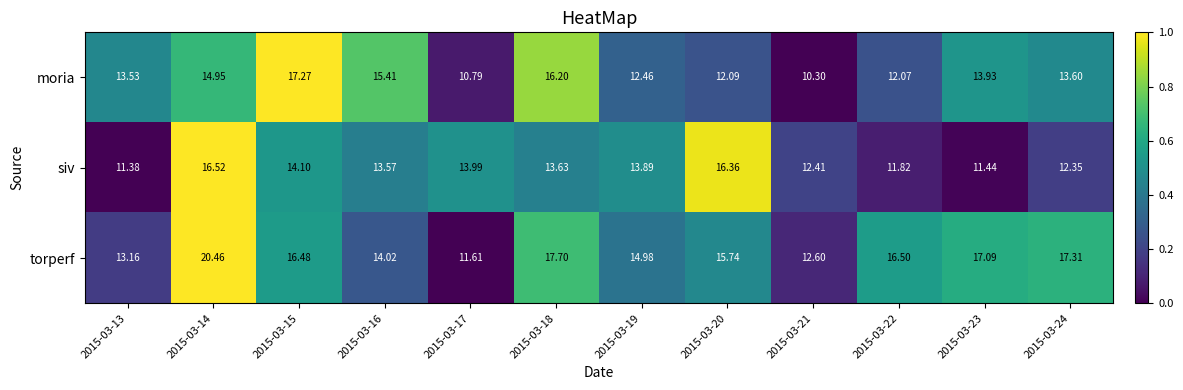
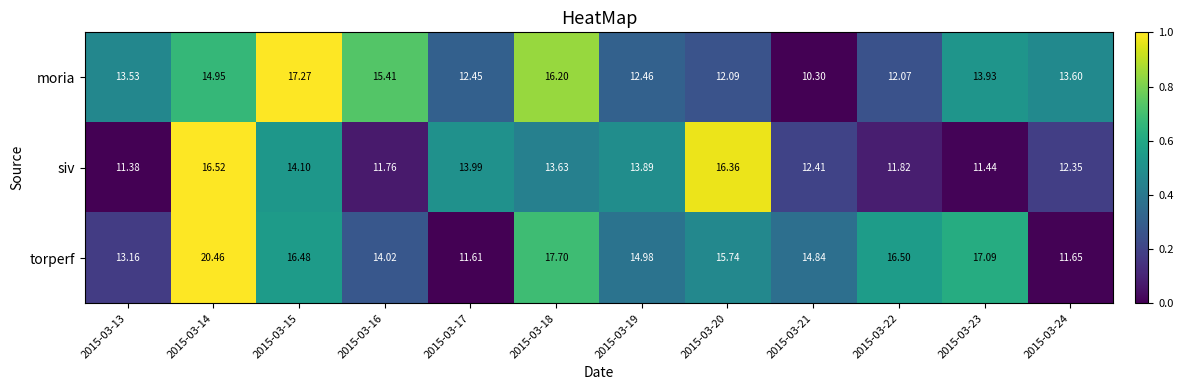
  {
    "moria": {
      "2015-03-13": 13.53,
      "2015-03-14": 14.95,
      "2015-03-15": 17.27,
      "2015-03-16": 15.41,
-     "2015-03-17": 10.79,
+     "2015-03-17": 12.45,
      "2015-03-18": 16.20,
      "2015-03-19": 12.46,
      "2015-03-20": 12.09,
      "2015-03-21": 10.30,
      "2015-03-22": 12.07,
      "2015-03-23": 13.93,
      "2015-03-24": 13.60
    },
    "siv": {
      "2015-03-13": 11.38,
      "2015-03-14": 16.52,
      "2015-03-15": 14.10,
-     "2015-03-16": 13.57,
+     "2015-03-16": 11.76,
      "2015-03-17": 13.99,
      "2015-03-18": 13.63,
      "2015-03-19": 13.89,
      "2015-03-20": 16.36,
      "2015-03-21": 12.41,
      "2015-03-22": 11.82,
      "2015-03-23": 11.44,
      "2015-03-24": 12.35
    },
    "torperf": {
      "2015-03-13": 13.16,
      "2015-03-14": 20.46,
      "2015-03-15": 16.48,
      "2015-03-16": 14.02,
      "2015-03-17": 11.61,
      "2015-03-18": 17.70,
      "2015-03-19": 14.98,
      "2015-03-20": 15.74,
-     "2015-03-21": 12.60,
+     "2015-03-21": 14.84,
      "2015-03-22": 16.50,
      "2015-03-23": 17.09,
-     "2015-03-24": 17.31
+     "2015-03-24": 11.65
    }
  }
